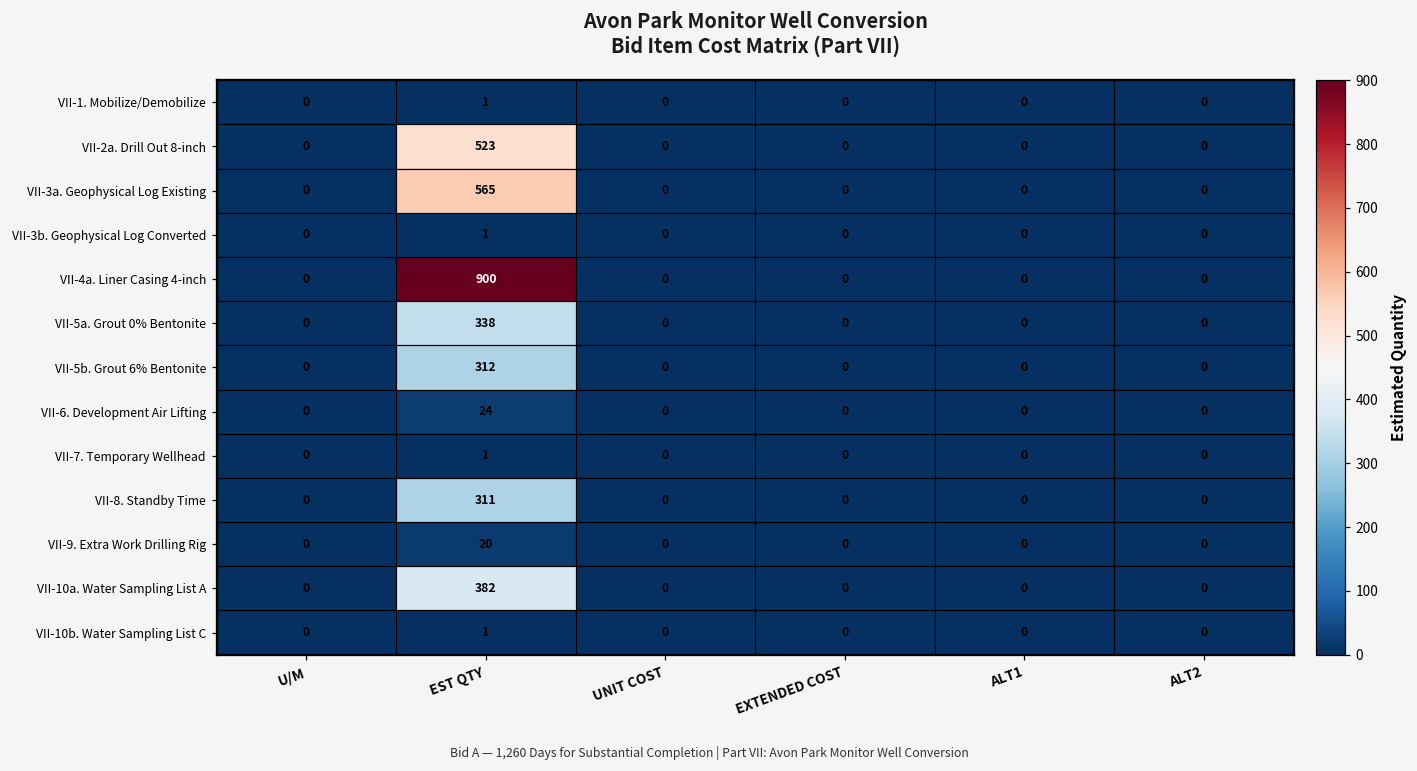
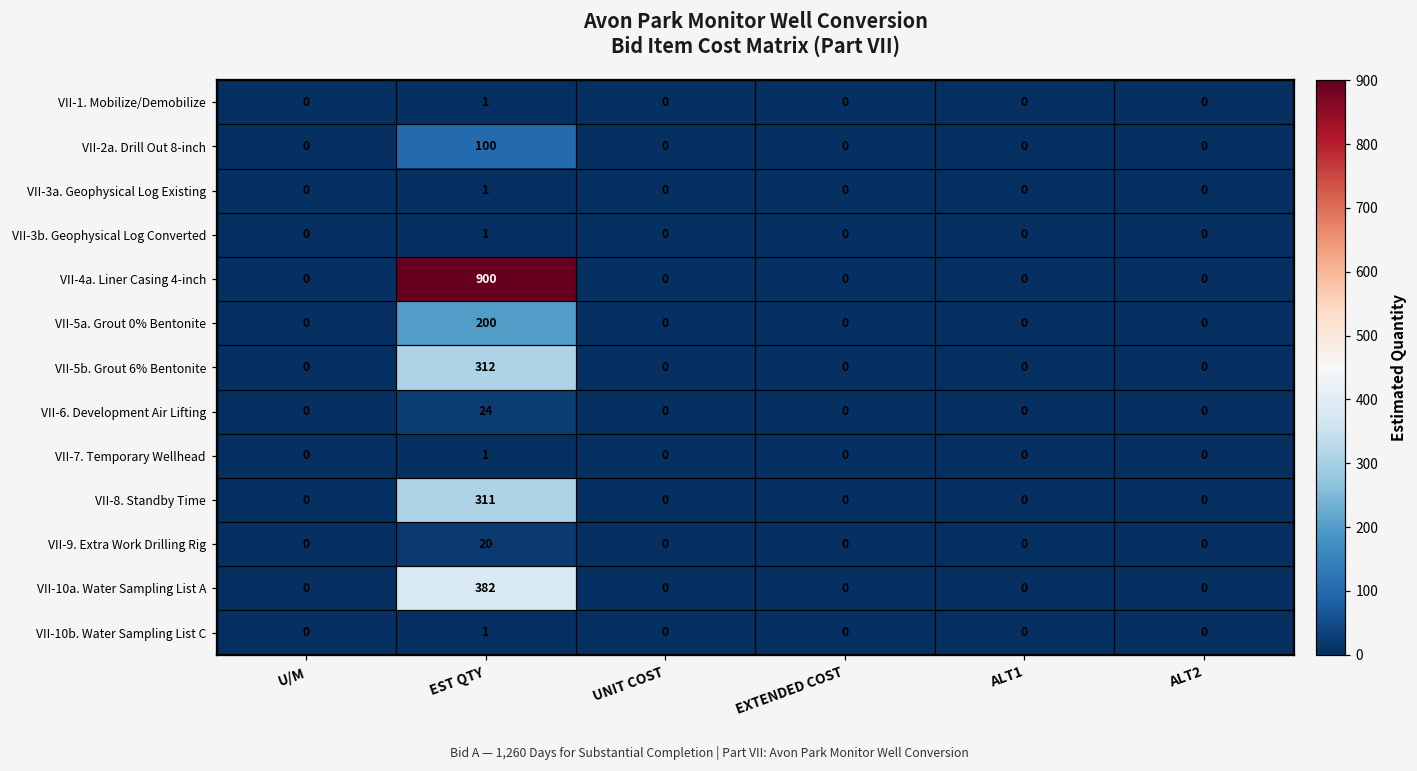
  {
    "VII-1. Mobilize/Demobilize": {
      "U/M": 0,
      "EST QTY": 1,
      "UNIT COST": 0,
      "EXTENDED COST": 0,
      "ALT1": 0,
      "ALT2": 0
    },
    "VII-2a. Drill Out 8-inch": {
      "U/M": 0,
-     "EST QTY": 523,
+     "EST QTY": 100,
      "UNIT COST": 0,
      "EXTENDED COST": 0,
      "ALT1": 0,
      "ALT2": 0
    },
    "VII-3a. Geophysical Log Existing": {
      "U/M": 0,
-     "EST QTY": 565,
+     "EST QTY": 1,
      "UNIT COST": 0,
      "EXTENDED COST": 0,
      "ALT1": 0,
      "ALT2": 0
    },
    "VII-3b. Geophysical Log Converted": {
      "U/M": 0,
      "EST QTY": 1,
      "UNIT COST": 0,
      "EXTENDED COST": 0,
      "ALT1": 0,
      "ALT2": 0
    },
    "VII-4a. Liner Casing 4-inch": {
      "U/M": 0,
      "EST QTY": 900,
      "UNIT COST": 0,
      "EXTENDED COST": 0,
      "ALT1": 0,
      "ALT2": 0
    },
    "VII-5a. Grout 0% Bentonite": {
      "U/M": 0,
-     "EST QTY": 338,
+     "EST QTY": 200,
      "UNIT COST": 0,
      "EXTENDED COST": 0,
      "ALT1": 0,
      "ALT2": 0
    },
    "VII-5b. Grout 6% Bentonite": {
      "U/M": 0,
      "EST QTY": 312,
      "UNIT COST": 0,
      "EXTENDED COST": 0,
      "ALT1": 0,
      "ALT2": 0
    },
    "VII-6. Development Air Lifting": {
      "U/M": 0,
      "EST QTY": 24,
      "UNIT COST": 0,
      "EXTENDED COST": 0,
      "ALT1": 0,
      "ALT2": 0
    },
    "VII-7. Temporary Wellhead": {
      "U/M": 0,
      "EST QTY": 1,
      "UNIT COST": 0,
      "EXTENDED COST": 0,
      "ALT1": 0,
      "ALT2": 0
    },
    "VII-8. Standby Time": {
      "U/M": 0,
      "EST QTY": 311,
      "UNIT COST": 0,
      "EXTENDED COST": 0,
      "ALT1": 0,
      "ALT2": 0
    },
    "VII-9. Extra Work Drilling Rig": {
      "U/M": 0,
      "EST QTY": 20,
      "UNIT COST": 0,
      "EXTENDED COST": 0,
      "ALT1": 0,
      "ALT2": 0
    },
    "VII-10a. Water Sampling List A": {
      "U/M": 0,
      "EST QTY": 382,
      "UNIT COST": 0,
      "EXTENDED COST": 0,
      "ALT1": 0,
      "ALT2": 0
    },
    "VII-10b. Water Sampling List C": {
      "U/M": 0,
      "EST QTY": 1,
      "UNIT COST": 0,
      "EXTENDED COST": 0,
      "ALT1": 0,
      "ALT2": 0
    }
  }
